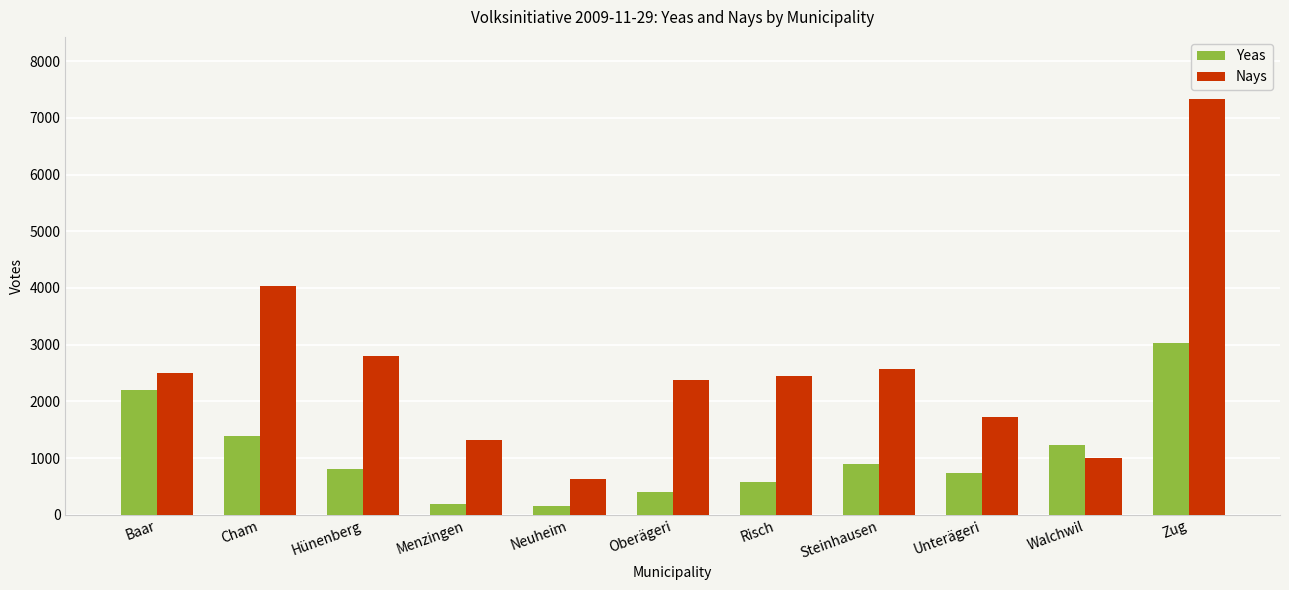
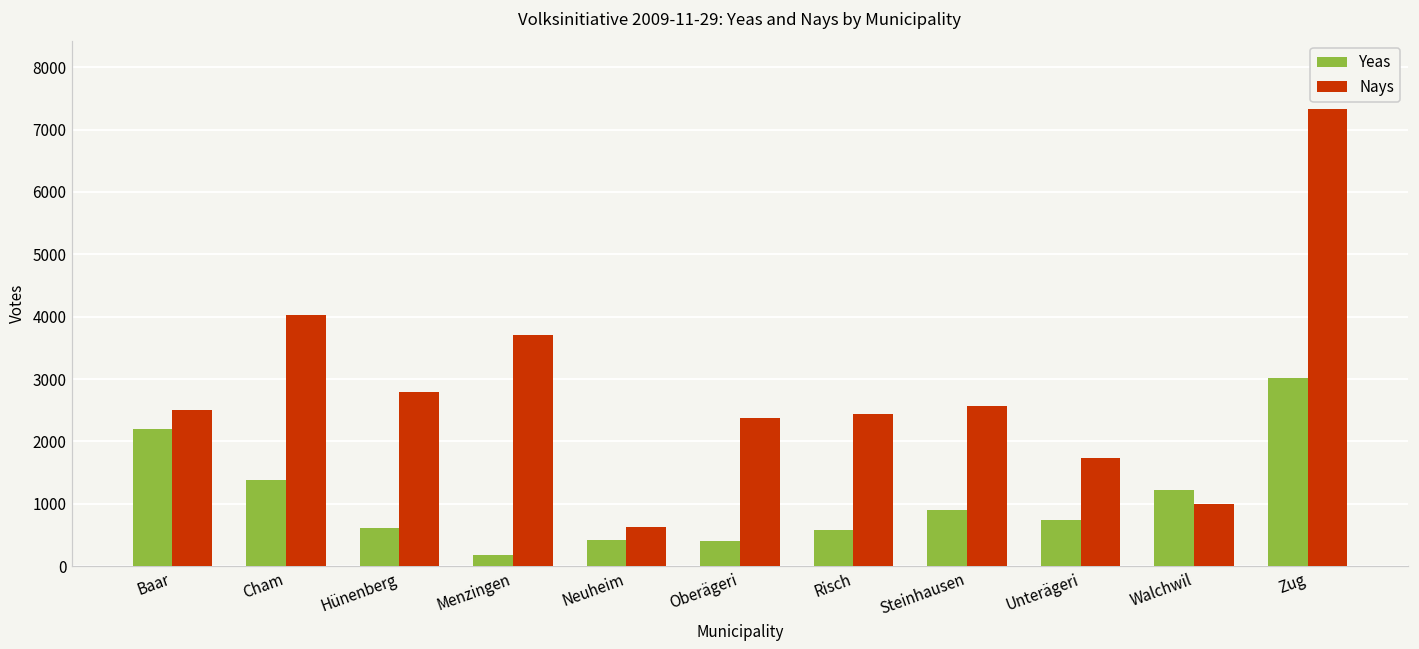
  {
    "Yeas": {
      "Baar": 2200,
      "Cham": 1400,
-     "Hünenberg": 800,
+     "Hünenberg": 600,
      "Menzingen": 200,
-     "Neuheim": 200,
+     "Neuheim": 400,
      "Oberägeri": 400,
      "Risch": 600,
      "Steinhausen": 900,
      "Unterägeri": 700,
      "Walchwil": 1200,
      "Zug": 3000
    },
    "Nays": {
      "Baar": 2500,
      "Cham": 4000,
      "Hünenberg": 2800,
-     "Menzingen": 1300,
+     "Menzingen": 3700,
      "Neuheim": 600,
      "Oberägeri": 2400,
      "Risch": 2400,
      "Steinhausen": 2600,
      "Unterägeri": 1700,
      "Walchwil": 1000,
      "Zug": 7300
    }
  }
